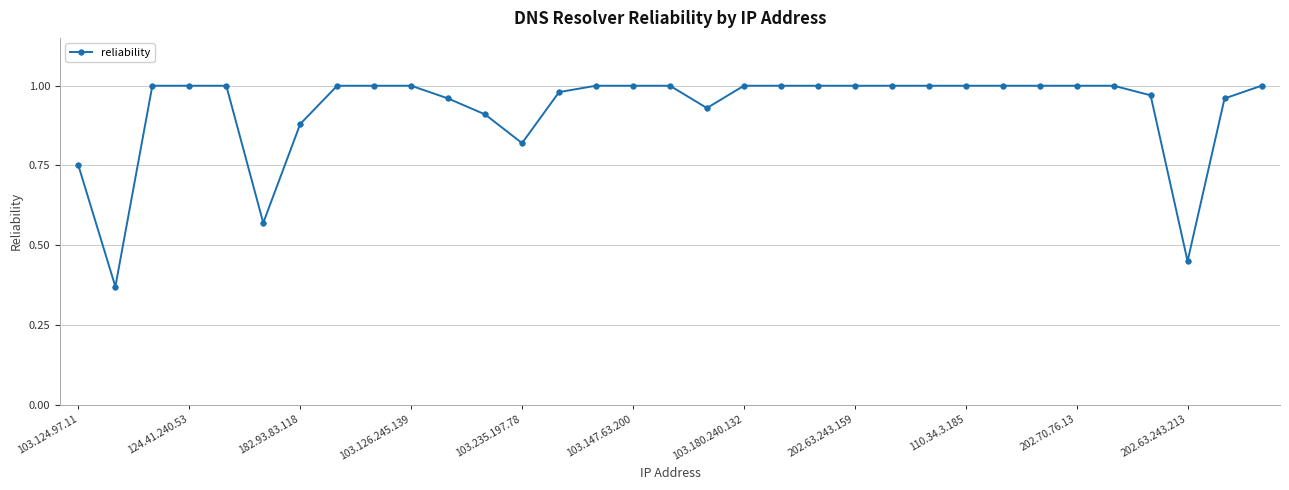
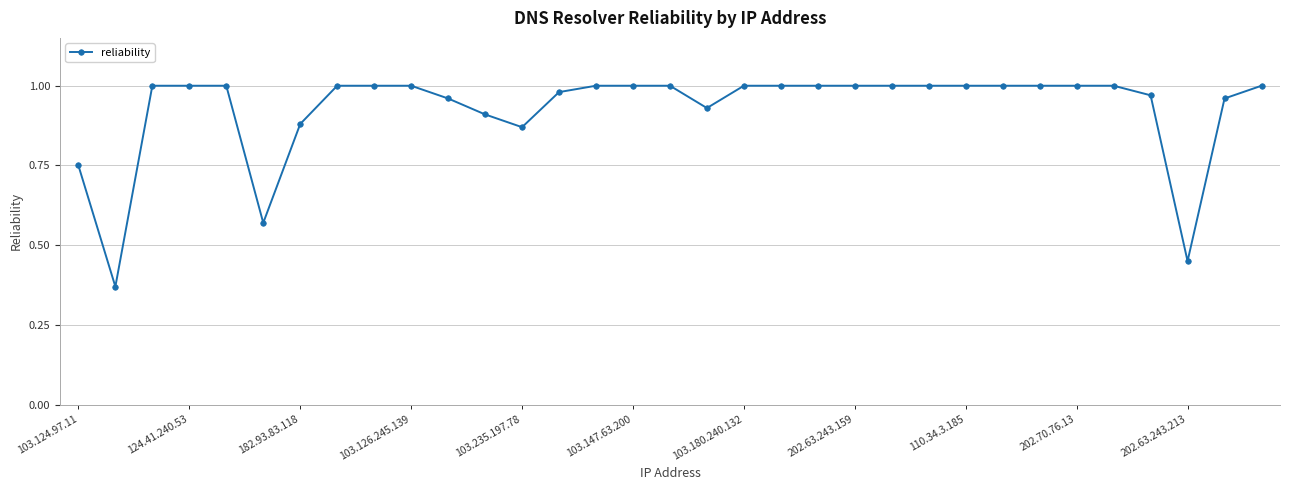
  {
    "103.124.97.11": 0.75,
    "124.41.240.53": 1.00,
    "182.93.83.118": 0.88,
    "103.126.245.139": 1.00,
-   "103.235.197.78": 0.82,
+   "103.235.197.78": 0.87,
    "103.147.63.200": 1.00,
    "103.180.240.132": 1.00,
    "202.63.243.159": 1.00,
    "110.34.3.185": 1.00,
    "202.70.76.13": 1.00,
    "202.63.243.213": 0.45
  }
